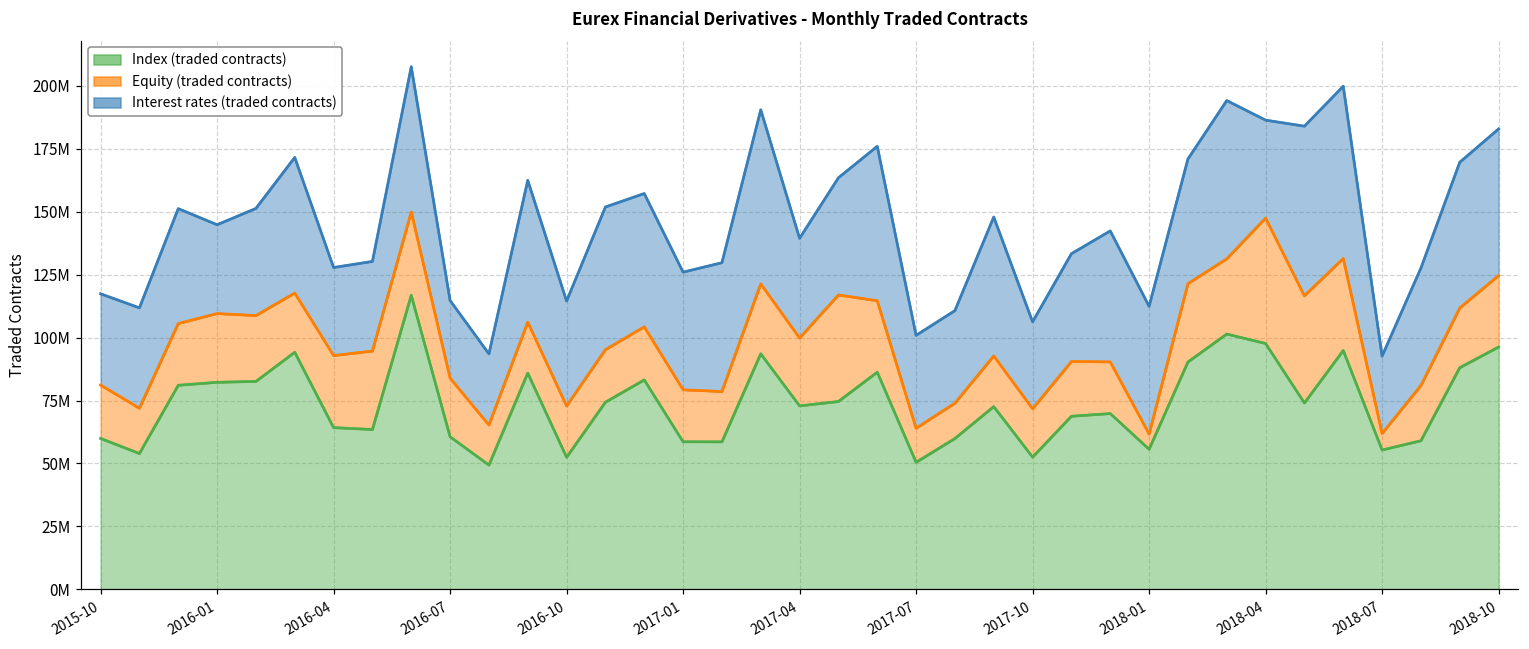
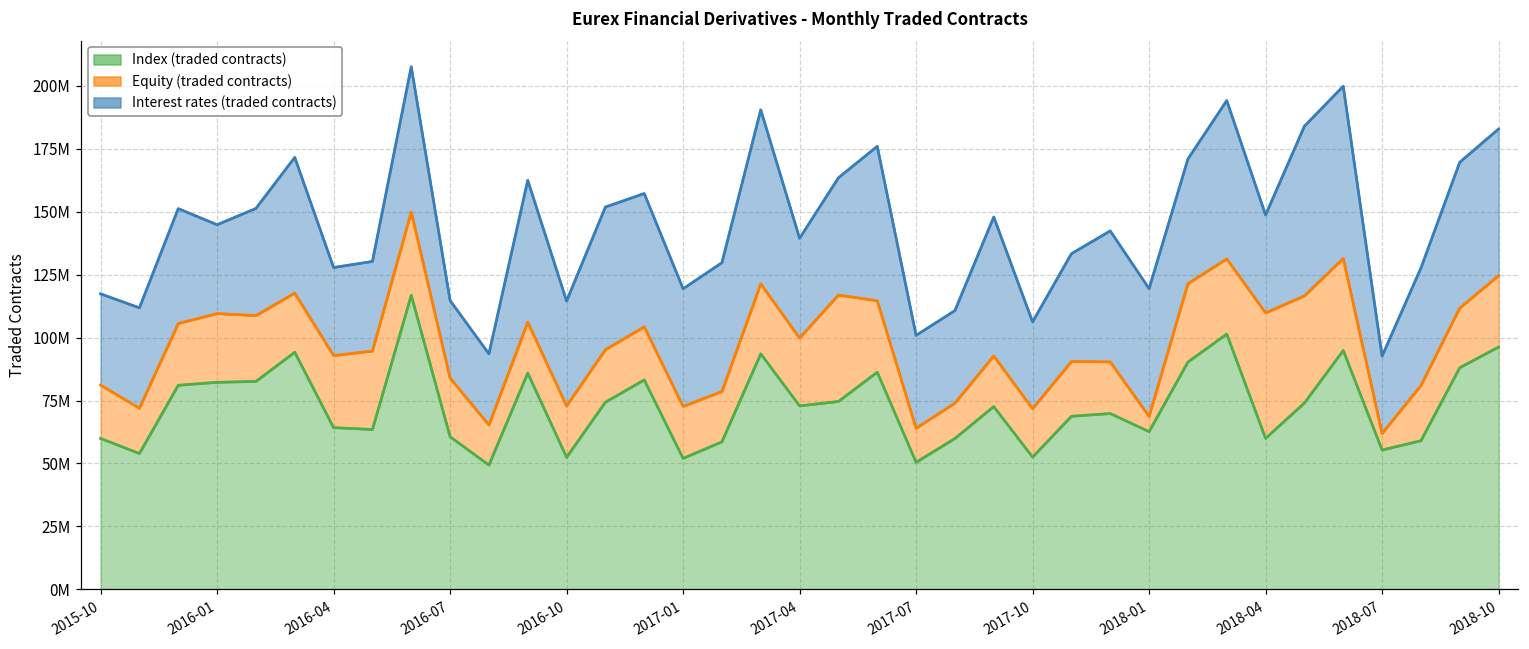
  {
    "Index (traded contracts)": {
      "2015-10": 60000000,
      "2016-01": 82000000,
      "2016-04": 64000000,
      "2016-07": 61000000,
      "2016-10": 52000000,
-     "2017-01": 59000000,
+     "2017-01": 52000000,
      "2017-04": 73000000,
      "2017-07": 50000000,
      "2017-10": 53000000,
-     "2018-01": 56000000,
-     "2018-04": 98000000,
+     "2018-01": 63000000,
+     "2018-04": 60000000,
      "2018-07": 55000000,
      "2018-10": 96000000
    },
    "Equity (traded contracts)": {
      "2015-10": 21000000,
      "2016-01": 27000000,
      "2016-04": 29000000,
      "2016-07": 23000000,
      "2016-10": 20000000,
      "2017-01": 21000000,
      "2017-04": 27000000,
      "2017-07": 14000000,
      "2017-10": 19000000,
      "2018-01": 6000000,
      "2018-04": 50000000,
      "2018-07": 7000000,
      "2018-10": 28000000
    },
    "Interest rates (traded contracts)": {
      "2015-10": 36000000,
      "2016-01": 35000000,
      "2016-04": 35000000,
      "2016-07": 31000000,
      "2016-10": 42000000,
      "2017-01": 47000000,
      "2017-04": 40000000,
      "2017-07": 37000000,
      "2017-10": 35000000,
      "2018-01": 51000000,
      "2018-04": 39000000,
      "2018-07": 31000000,
      "2018-10": 58000000
    }
  }
